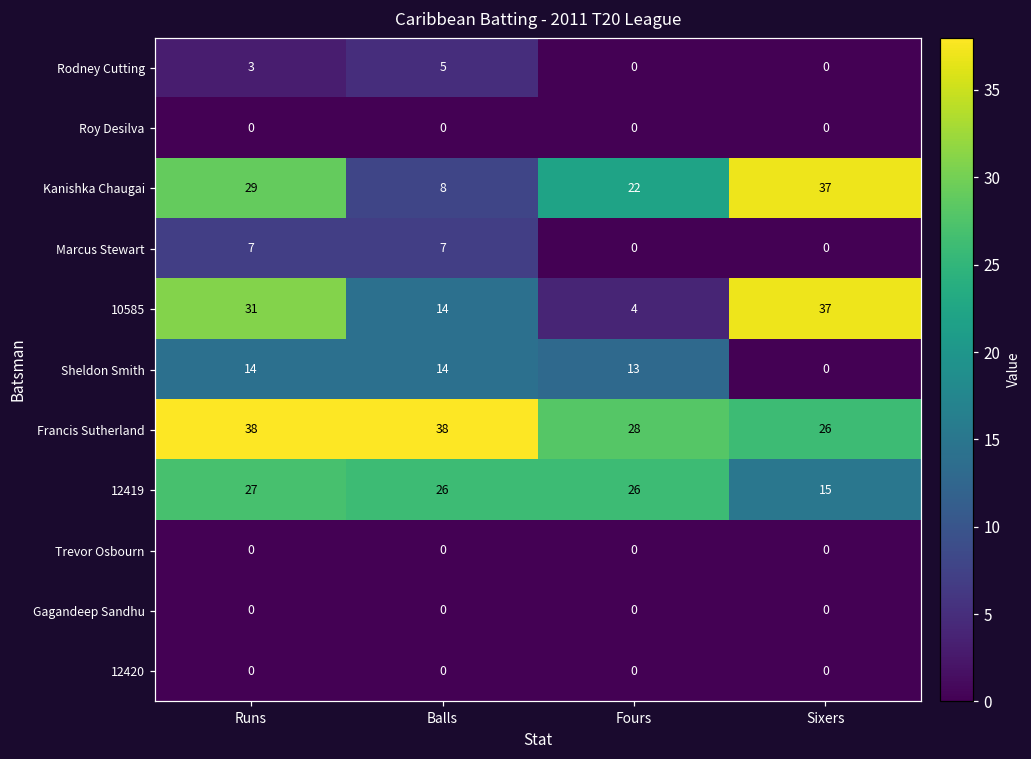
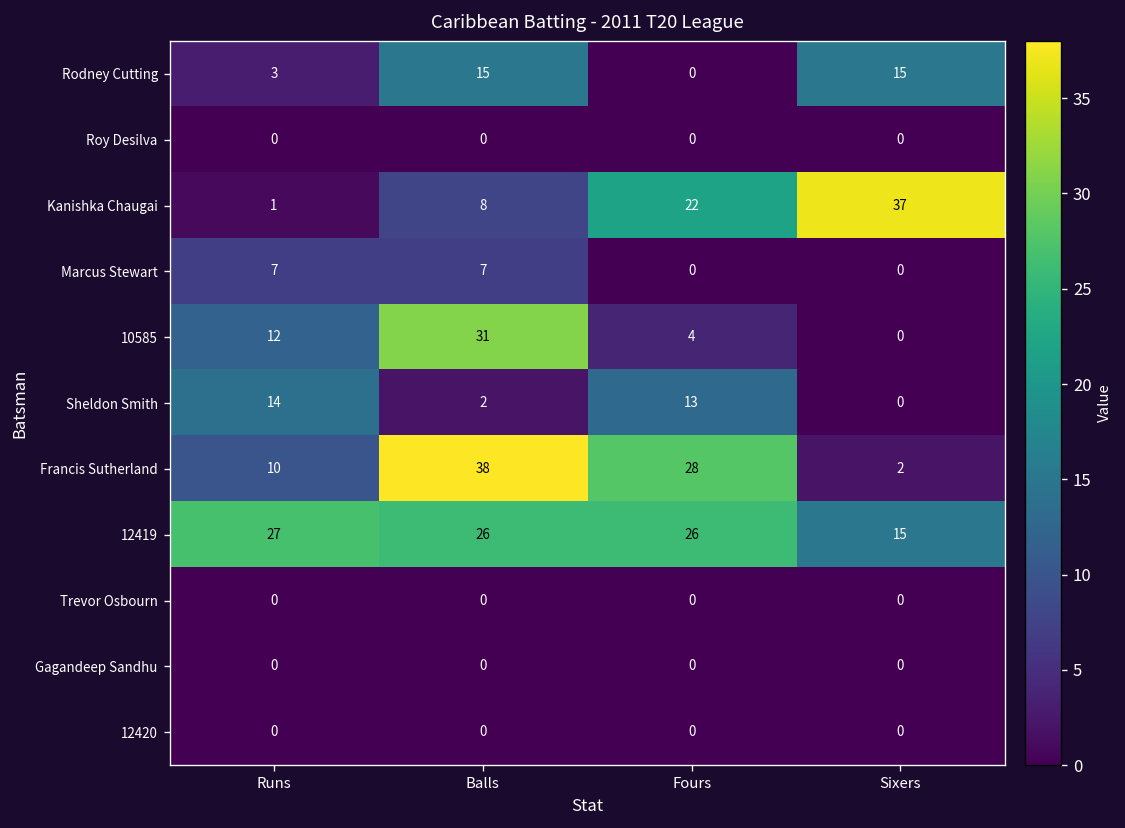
  {
    "Rodney Cutting": {
      "Runs": 3,
-     "Balls": 5,
+     "Balls": 15,
      "Fours": 0,
-     "Sixers": 0
+     "Sixers": 15
    },
    "Roy Desilva": {
      "Runs": 0,
      "Balls": 0,
      "Fours": 0,
      "Sixers": 0
    },
    "Kanishka Chaugai": {
-     "Runs": 29,
+     "Runs": 1,
      "Balls": 8,
      "Fours": 22,
      "Sixers": 37
    },
    "Marcus Stewart": {
      "Runs": 7,
      "Balls": 7,
      "Fours": 0,
      "Sixers": 0
    },
    "10585": {
-     "Runs": 31,
-     "Balls": 14,
+     "Runs": 12,
+     "Balls": 31,
      "Fours": 4,
-     "Sixers": 37
+     "Sixers": 0
    },
    "Sheldon Smith": {
      "Runs": 14,
-     "Balls": 14,
+     "Balls": 2,
      "Fours": 13,
      "Sixers": 0
    },
    "Francis Sutherland": {
-     "Runs": 38,
+     "Runs": 10,
      "Balls": 38,
      "Fours": 28,
-     "Sixers": 26
+     "Sixers": 2
    },
    "12419": {
      "Runs": 27,
      "Balls": 26,
      "Fours": 26,
      "Sixers": 15
    },
    "Trevor Osbourn": {
      "Runs": 0,
      "Balls": 0,
      "Fours": 0,
      "Sixers": 0
    },
    "Gagandeep Sandhu": {
      "Runs": 0,
      "Balls": 0,
      "Fours": 0,
      "Sixers": 0
    },
    "12420": {
      "Runs": 0,
      "Balls": 0,
      "Fours": 0,
      "Sixers": 0
    }
  }
